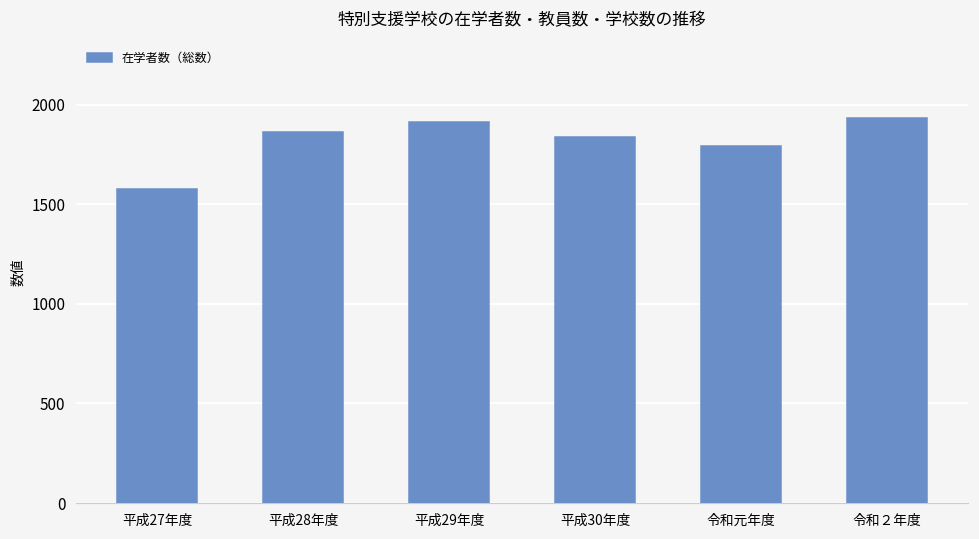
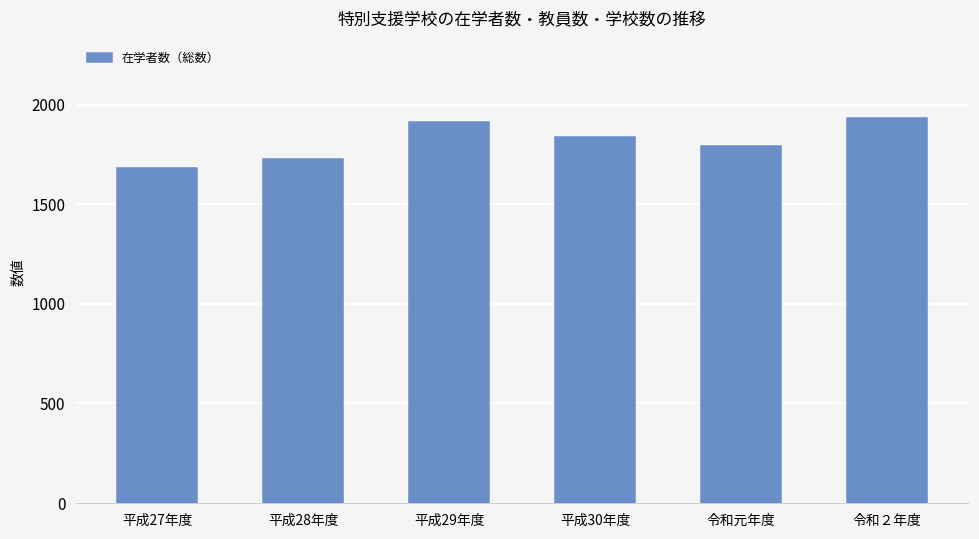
  {
-   "平成27年度": 1580,
-   "平成28年度": 1860,
+   "平成27年度": 1680,
+   "平成28年度": 1730,
    "平成29年度": 1910,
    "平成30年度": 1840,
    "令和元年度": 1790,
    "令和２年度": 1940
  }
